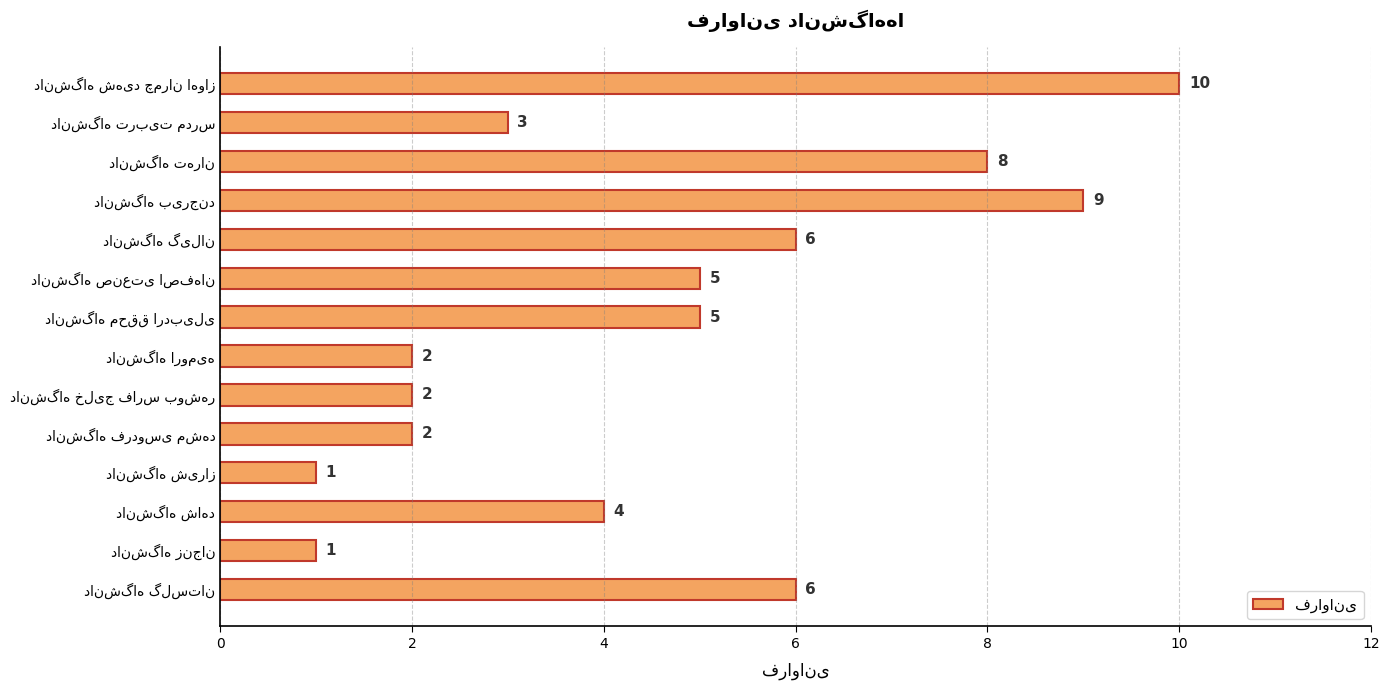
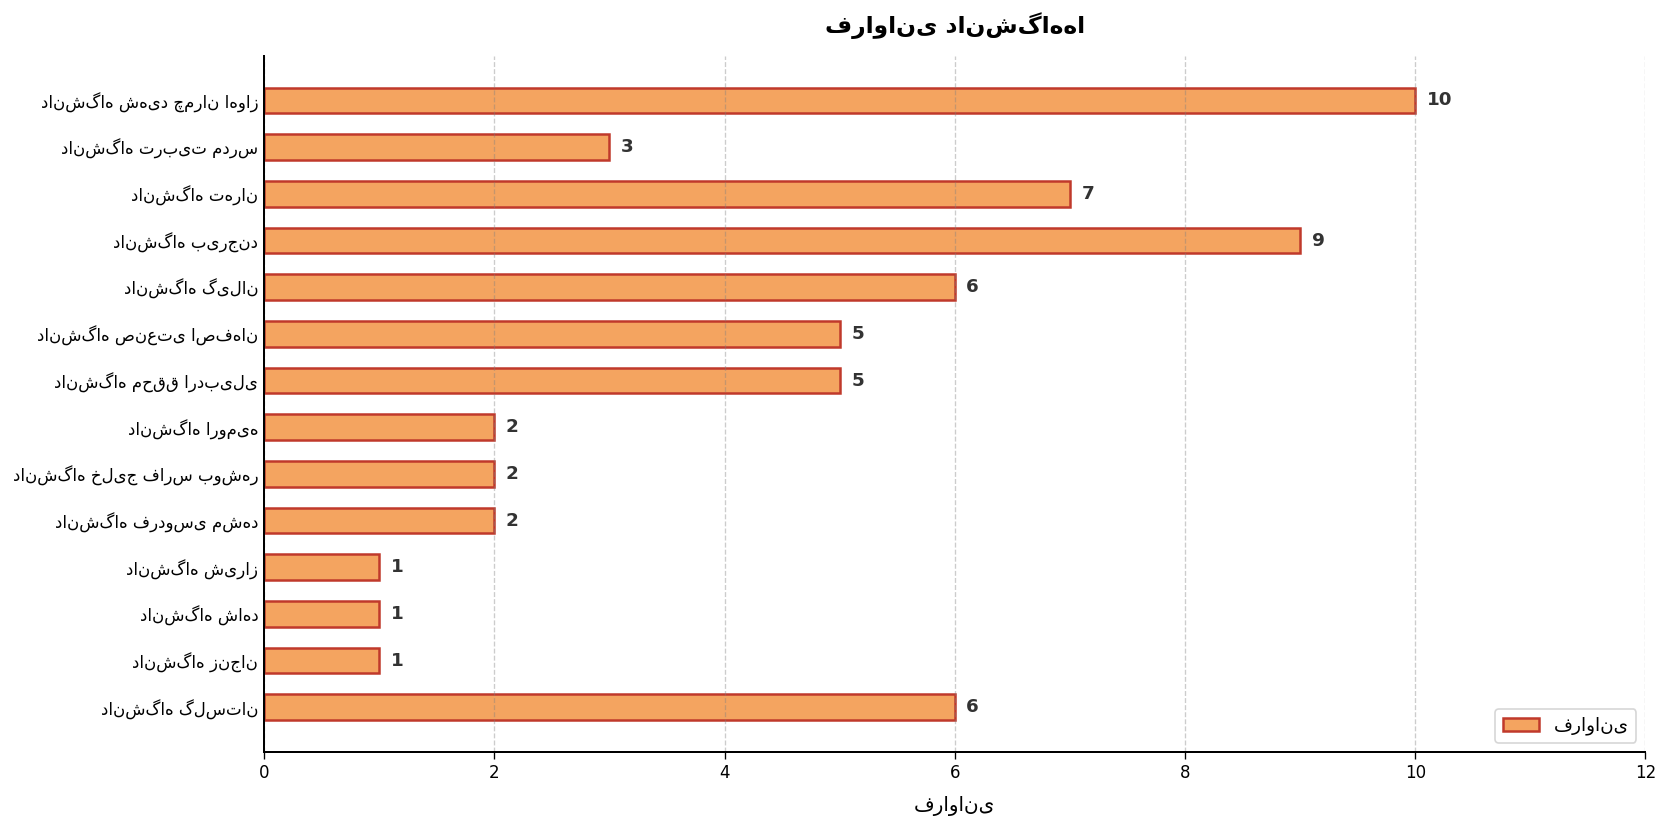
  {
    "دانشگاه شهید چمران اهواز": 10,
    "دانشگاه تربیت مدرس": 3,
-   "دانشگاه تهران": 8,
+   "دانشگاه تهران": 7,
    "دانشگاه بیرجند": 9,
    "دانشگاه گیلان": 6,
    "دانشگاه صنعتی اصفهان": 5,
    "دانشگاه محقق اردبیلی": 5,
    "دانشگاه ارومیه": 2,
    "دانشگاه خلیج فارس بوشهر": 2,
    "دانشگاه فردوسی مشهد": 2,
    "دانشگاه شیراز": 1,
-   "دانشگاه شاهد": 4,
+   "دانشگاه شاهد": 1,
    "دانشگاه زنجان": 1,
    "دانشگاه گلستان": 6
  }
